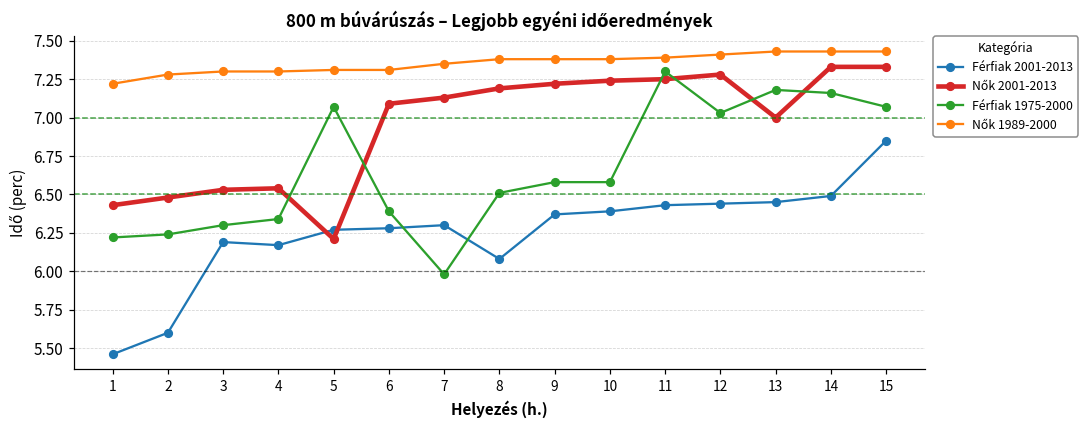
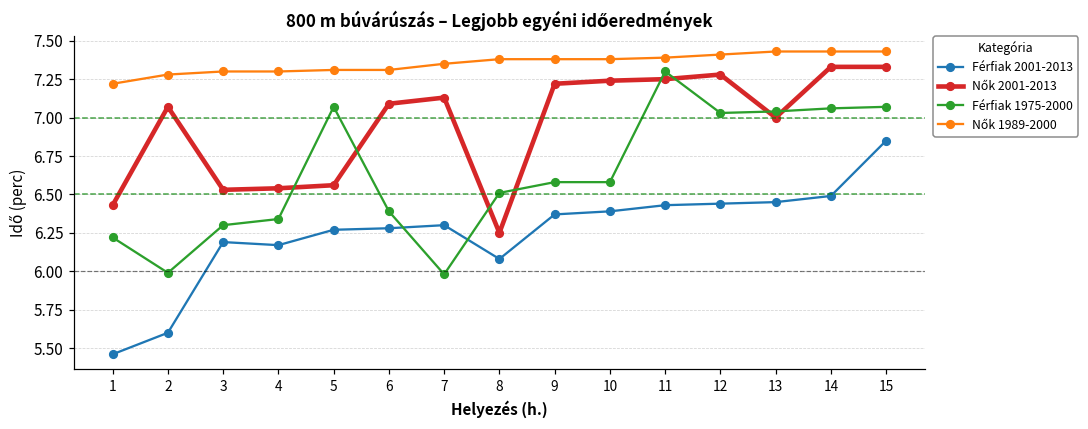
  {
    "Férfiak 2001-2013": {
      "1": 5.46,
      "2": 5.60,
      "3": 6.19,
      "4": 6.17,
      "5": 6.27,
      "6": 6.28,
      "7": 6.30,
      "8": 6.08,
      "9": 6.37,
      "10": 6.39,
      "11": 6.43,
      "12": 6.44,
      "13": 6.45,
      "14": 6.49,
      "15": 6.85
    },
    "Nők 2001-2013": {
      "1": 6.43,
-     "2": 6.48,
+     "2": 7.07,
      "3": 6.53,
      "4": 6.54,
-     "5": 6.21,
+     "5": 6.56,
      "6": 7.09,
      "7": 7.13,
-     "8": 7.19,
+     "8": 6.25,
      "9": 7.22,
      "10": 7.24,
      "11": 7.25,
      "12": 7.28,
      "13": 7.00,
      "14": 7.33,
      "15": 7.33
    },
    "Férfiak 1975-2000": {
      "1": 6.22,
-     "2": 6.24,
+     "2": 5.99,
      "3": 6.30,
      "4": 6.34,
      "5": 7.07,
      "6": 6.39,
      "7": 5.98,
      "8": 6.51,
      "9": 6.58,
      "10": 6.58,
      "11": 7.30,
      "12": 7.03,
-     "13": 7.18,
-     "14": 7.16,
+     "13": 7.04,
+     "14": 7.06,
      "15": 7.07
    },
    "Nők 1989-2000": {
      "1": 7.22,
      "2": 7.28,
      "3": 7.30,
      "4": 7.30,
      "5": 7.31,
      "6": 7.31,
      "7": 7.35,
      "8": 7.38,
      "9": 7.38,
      "10": 7.38,
      "11": 7.39,
      "12": 7.41,
      "13": 7.43,
      "14": 7.43,
      "15": 7.43
    }
  }
